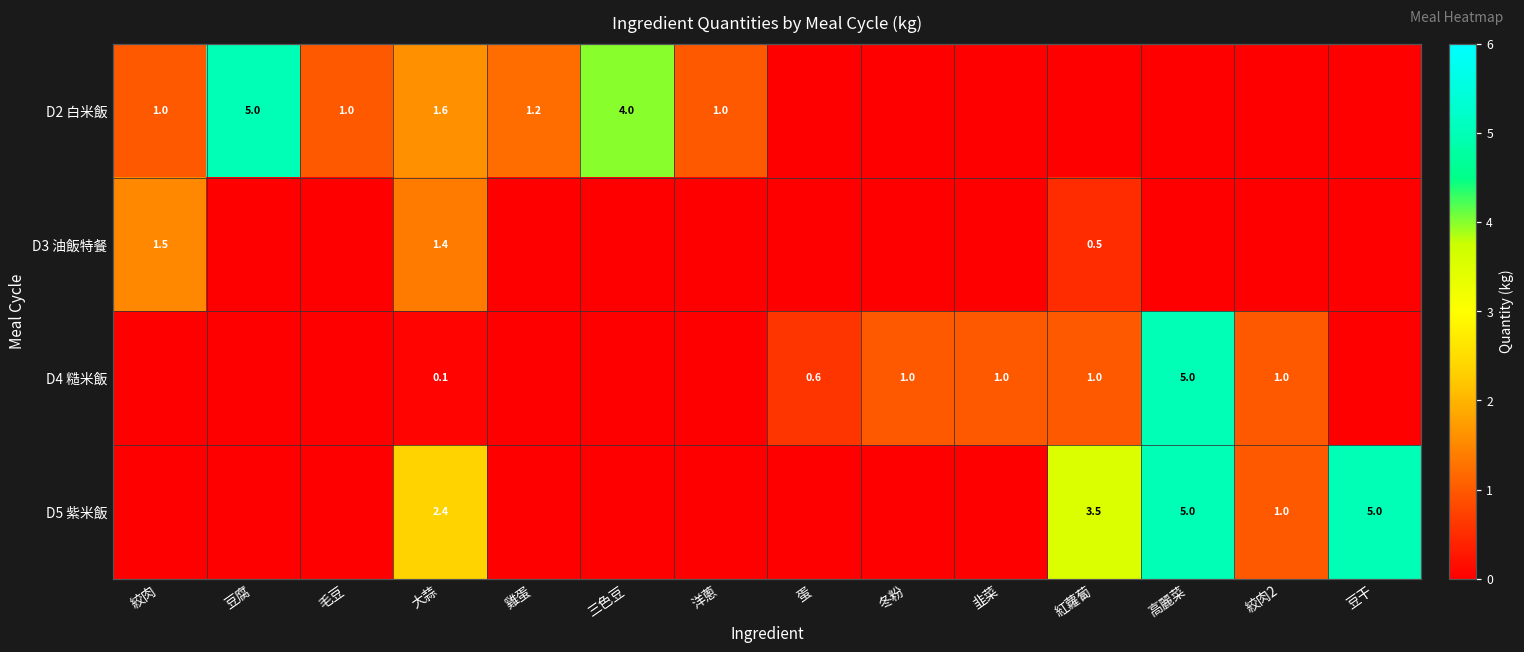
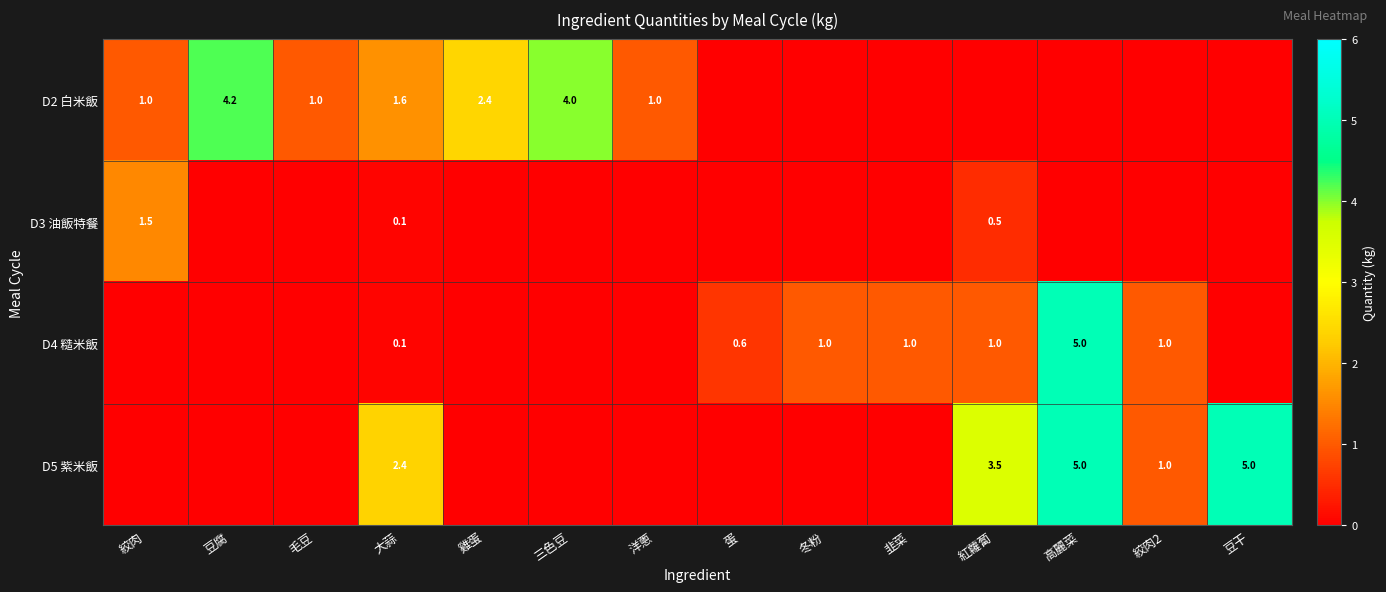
  {
    "D2 白米飯": {
      "絞肉": 1.0,
-     "豆腐": 5.0,
+     "豆腐": 4.2,
      "毛豆": 1.0,
      "大蒜": 1.6,
-     "雞蛋": 1.2,
+     "雞蛋": 2.4,
      "三色豆": 4.0,
      "洋蔥": 1.0
    },
    "D3 油飯特餐": {
      "絞肉": 1.5,
-     "大蒜": 1.4,
+     "大蒜": 0.1,
      "紅蘿蔔": 0.5
    },
    "D4 糙米飯": {
      "大蒜": 0.1,
      "蛋": 0.6,
      "冬粉": 1.0,
      "韭菜": 1.0,
      "紅蘿蔔": 1.0,
      "高麗菜": 5.0,
      "絞肉2": 1.0
    },
    "D5 紫米飯": {
      "大蒜": 2.4,
      "紅蘿蔔": 3.5,
      "高麗菜": 5.0,
      "絞肉2": 1.0,
      "豆干": 5.0
    }
  }
